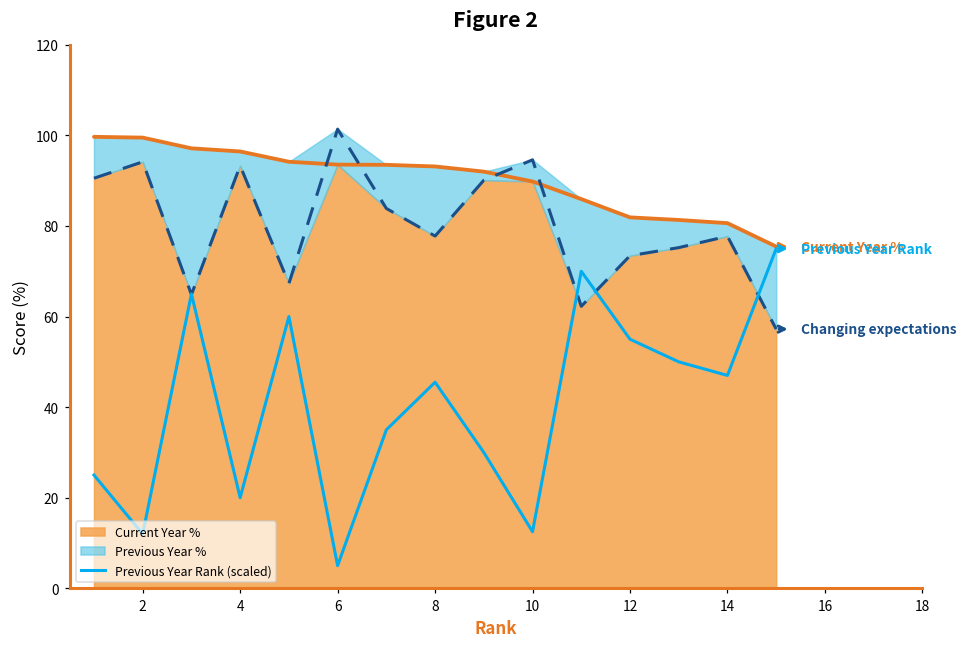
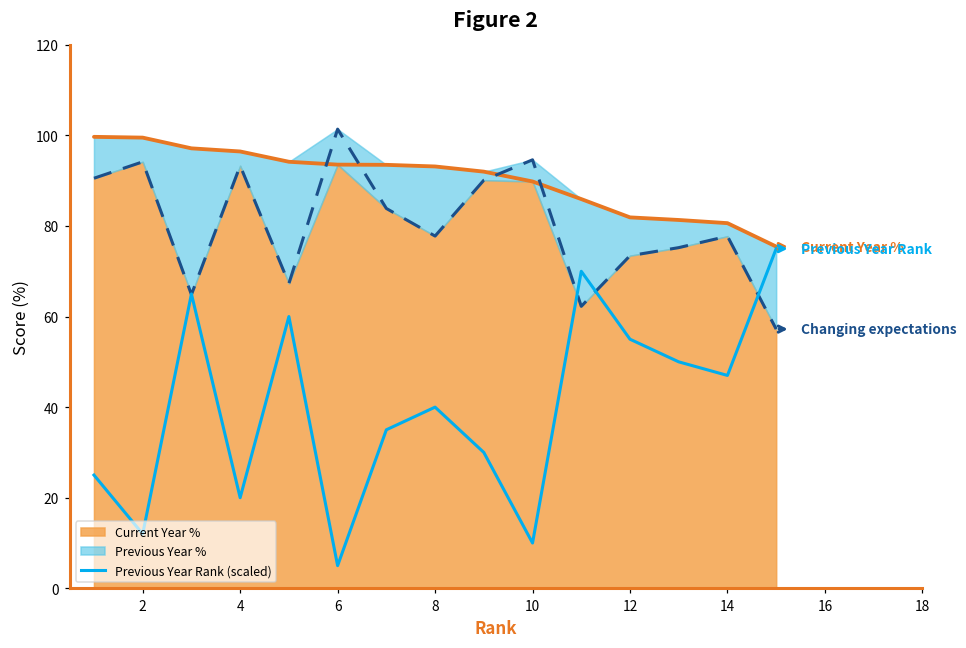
  {
    "Previous Year Rank (scaled)": {
      "4": 20,
      "6": 5,
-     "8": 46,
-     "10": 13,
+     "8": 40,
+     "10": 10,
      "12": 55,
      "14": 47
    }
  }
